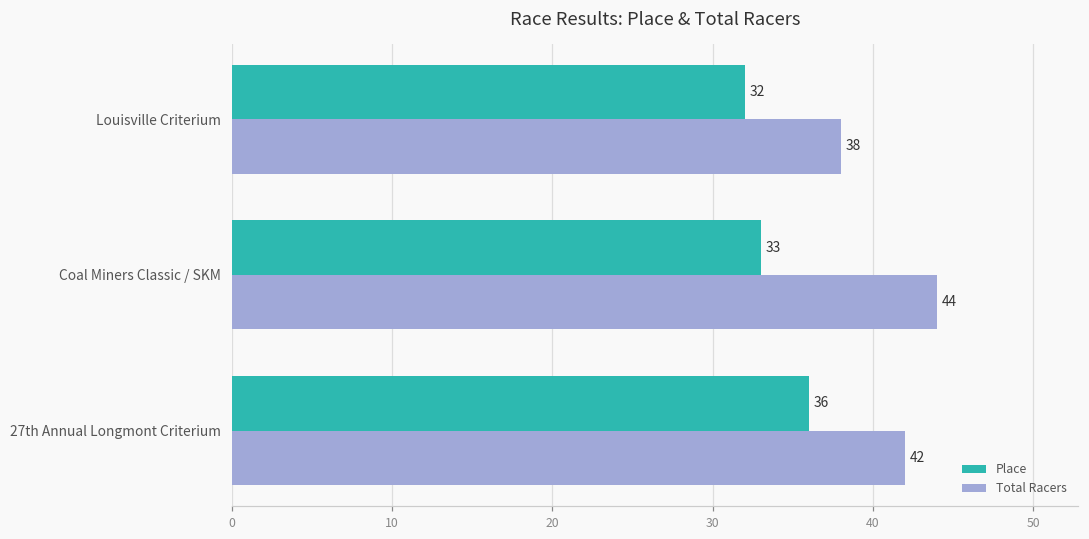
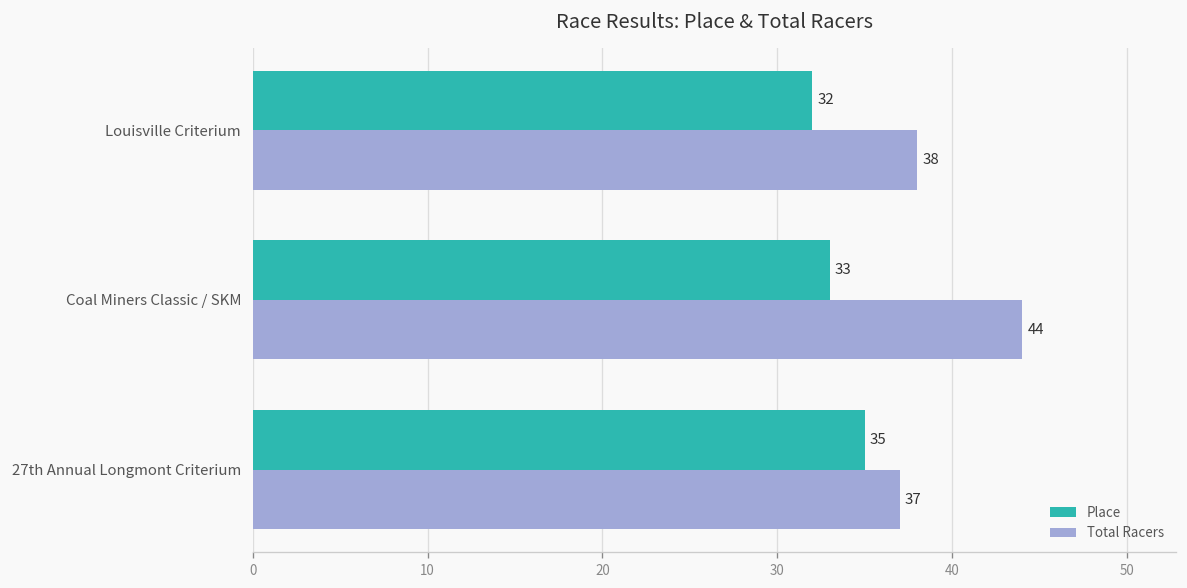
  {
    "Place": {
      "Louisville Criterium": 32,
      "Coal Miners Classic / SKM": 33,
-     "27th Annual Longmont Criterium": 36
+     "27th Annual Longmont Criterium": 35
    },
    "Total Racers": {
      "Louisville Criterium": 38,
      "Coal Miners Classic / SKM": 44,
-     "27th Annual Longmont Criterium": 42
+     "27th Annual Longmont Criterium": 37
    }
  }
